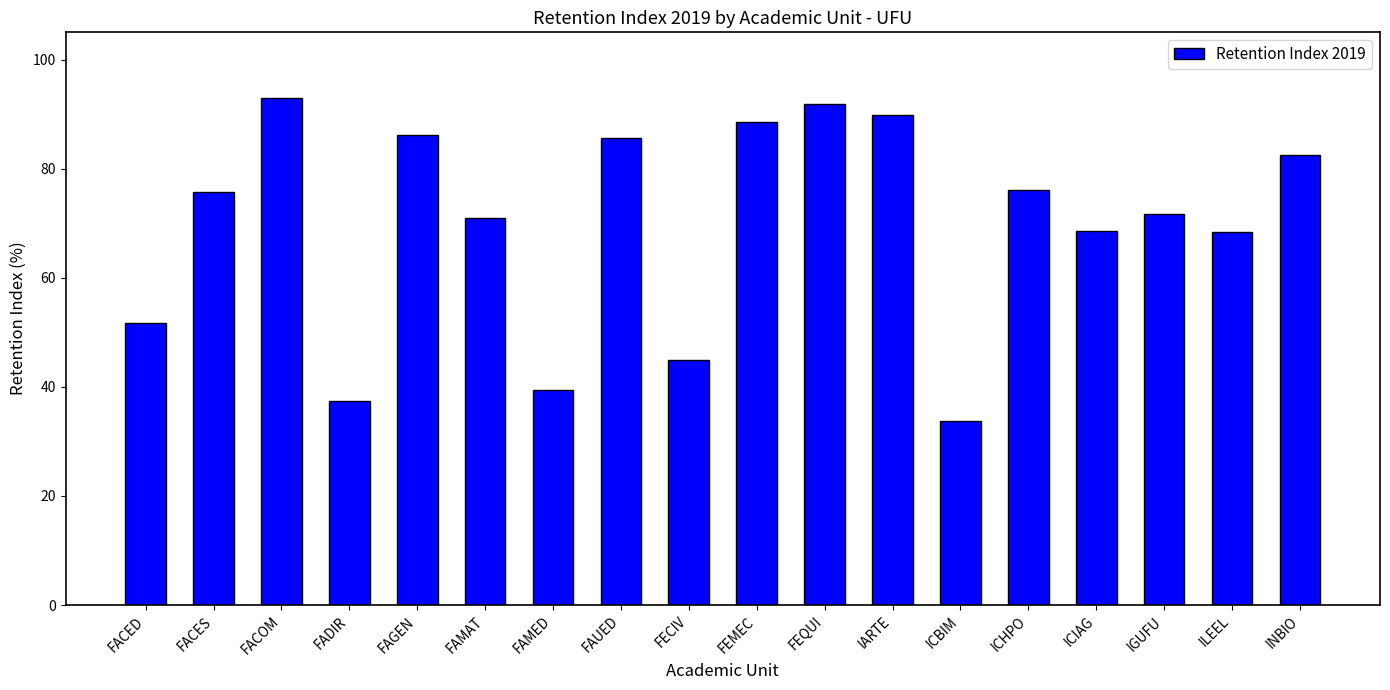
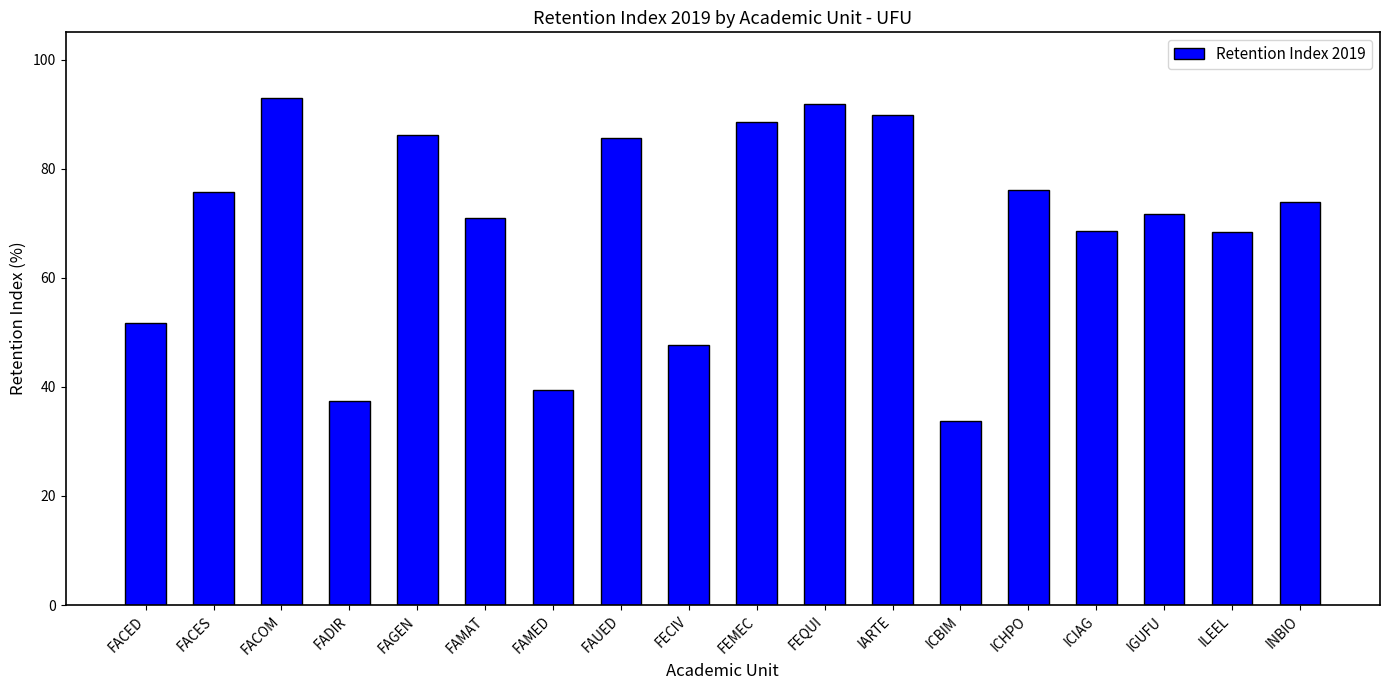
  {
    "FACED": 52,
    "FACES": 76,
    "FACOM": 93,
    "FADIR": 37,
    "FAGEN": 86,
    "FAMAT": 71,
    "FAMED": 39,
    "FAUED": 86,
-   "FECIV": 45,
+   "FECIV": 48,
    "FEMEC": 88,
    "FEQUI": 92,
    "IARTE": 90,
    "ICBIM": 34,
    "ICHPO": 76,
    "ICIAG": 69,
    "IGUFU": 72,
    "ILEEL": 68,
-   "INBIO": 83
+   "INBIO": 74
  }
